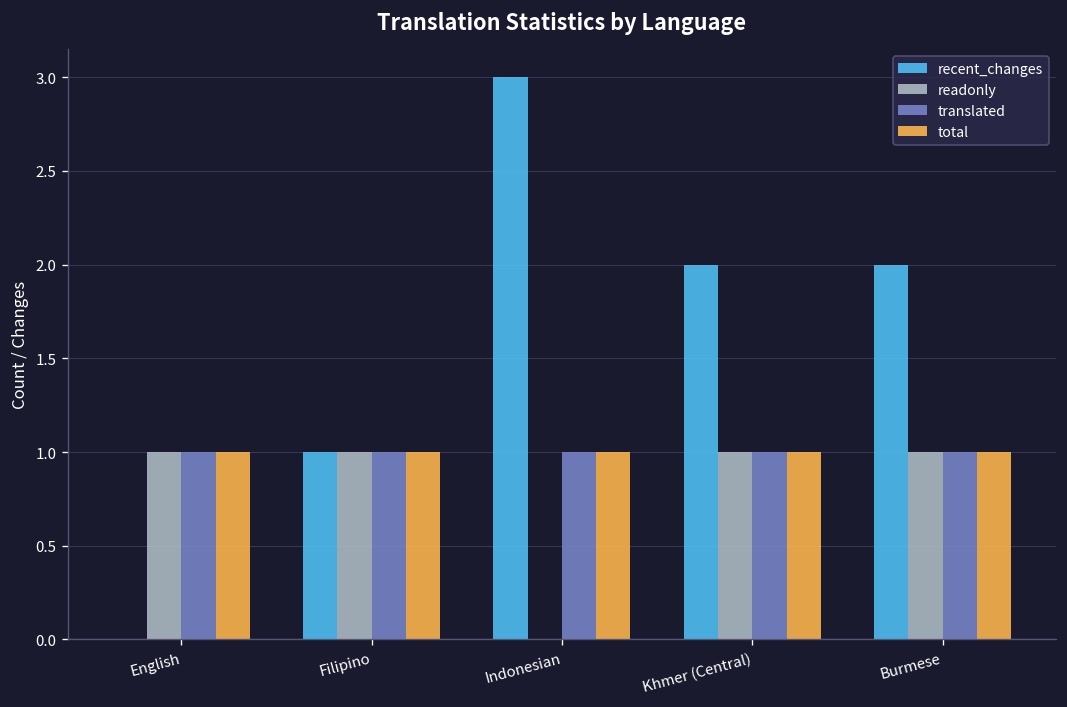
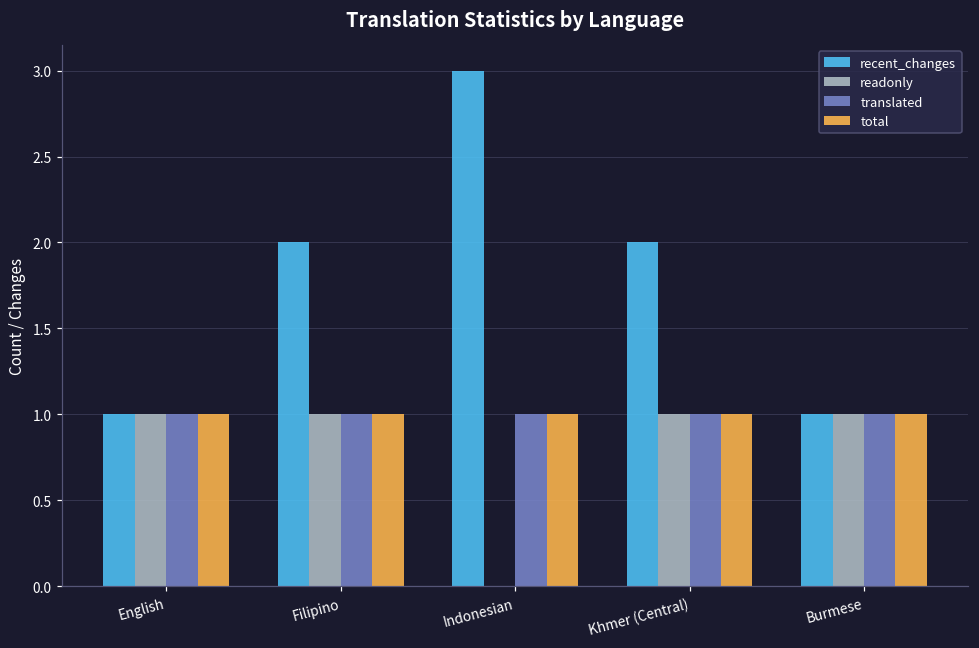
  {
    "recent_changes": {
-     "English": 0,
-     "Filipino": 1,
+     "English": 1,
+     "Filipino": 2,
      "Indonesian": 3,
      "Khmer (Central)": 2,
-     "Burmese": 2
+     "Burmese": 1
    },
    "readonly": {
      "English": 1,
      "Filipino": 1,
      "Indonesian": 0,
      "Khmer (Central)": 1,
      "Burmese": 1
    },
    "translated": {
      "English": 1,
      "Filipino": 1,
      "Indonesian": 1,
      "Khmer (Central)": 1,
      "Burmese": 1
    },
    "total": {
      "English": 1,
      "Filipino": 1,
      "Indonesian": 1,
      "Khmer (Central)": 1,
      "Burmese": 1
    }
  }
